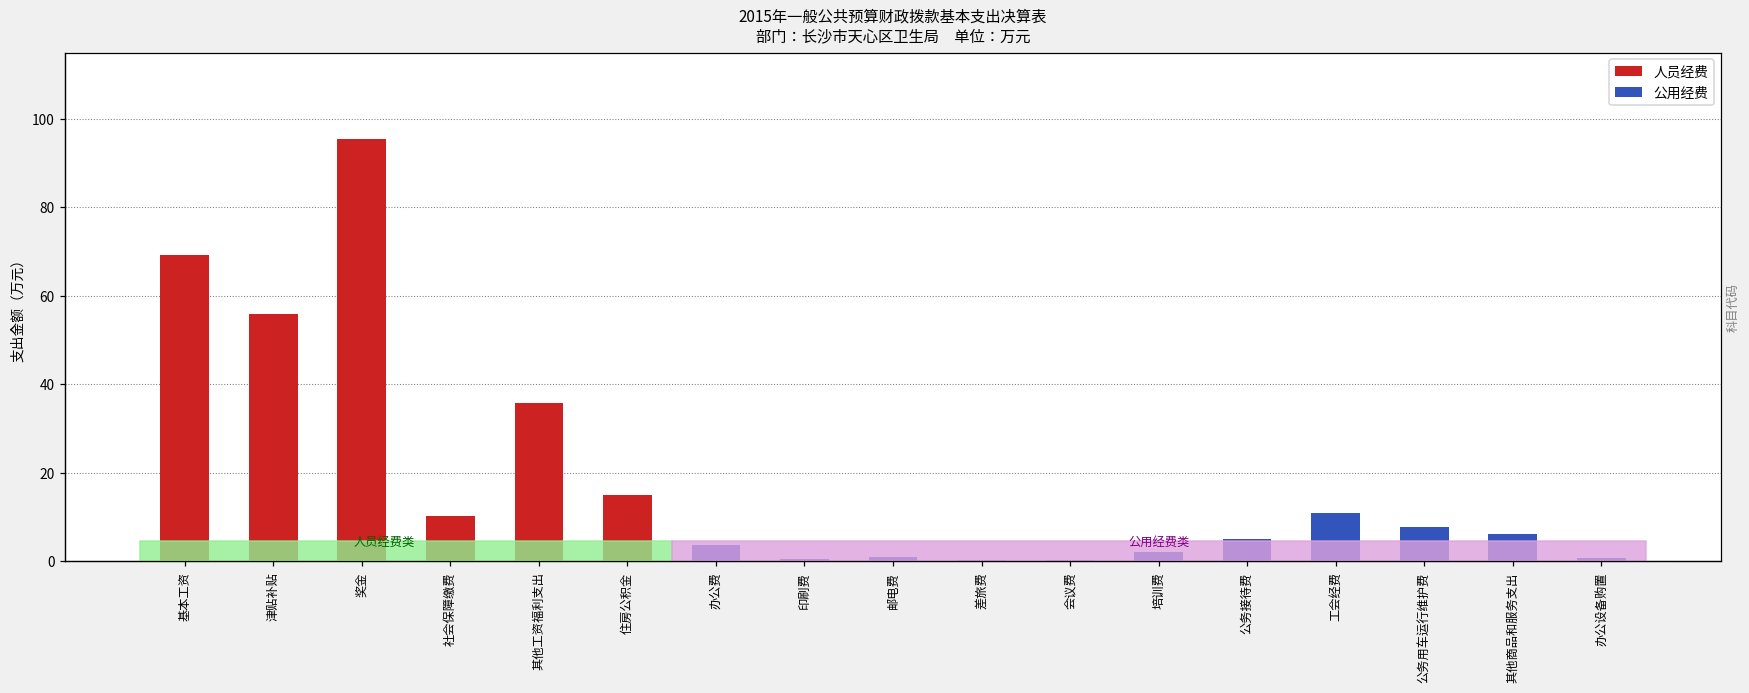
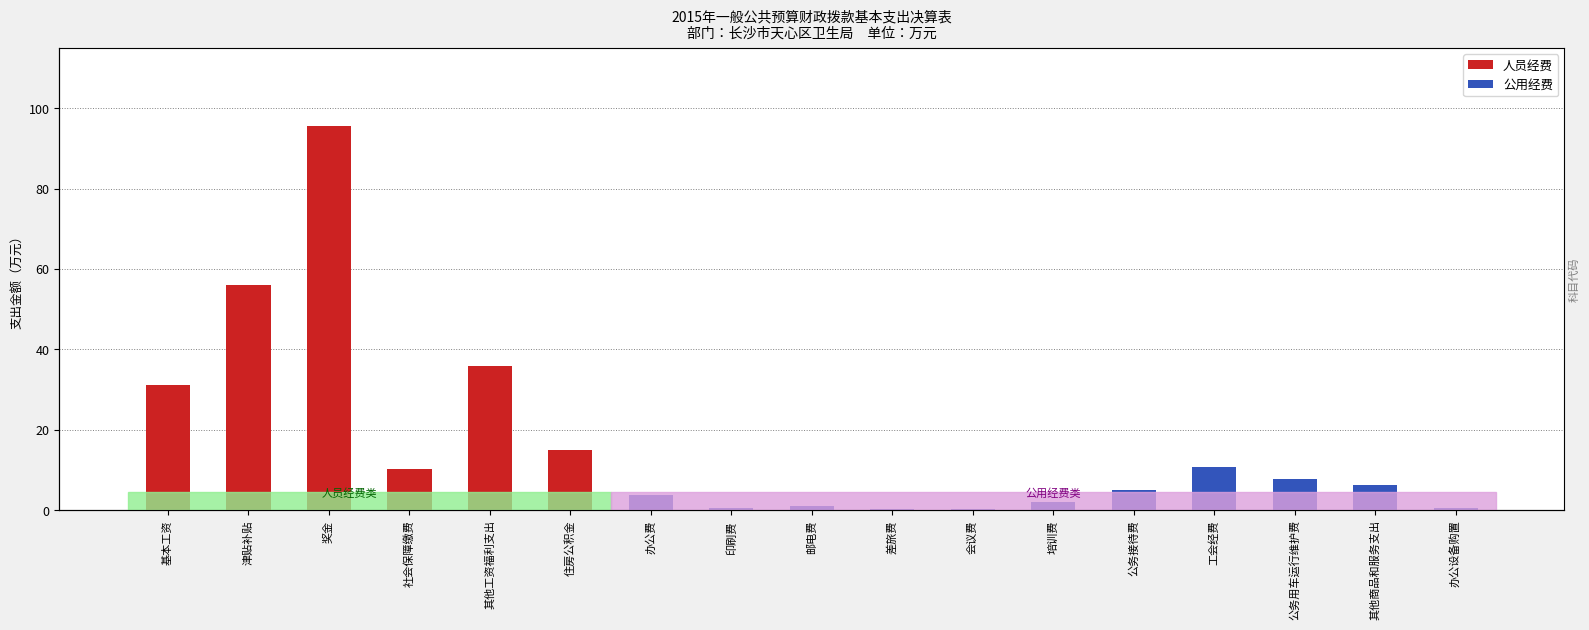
  {
    "人员经费": {
-     "基本工资": 69,
+     "基本工资": 31,
      "津贴补贴": 56,
      "奖金": 95,
      "社会保障缴费": 10,
      "其他工资福利支出": 36,
      "住房公积金": 15
    },
    "公用经费": {
      "公务接待费": 5,
      "工会经费": 11,
      "公务用车运行维护费": 8,
      "其他商品和服务支出": 6
    }
  }
